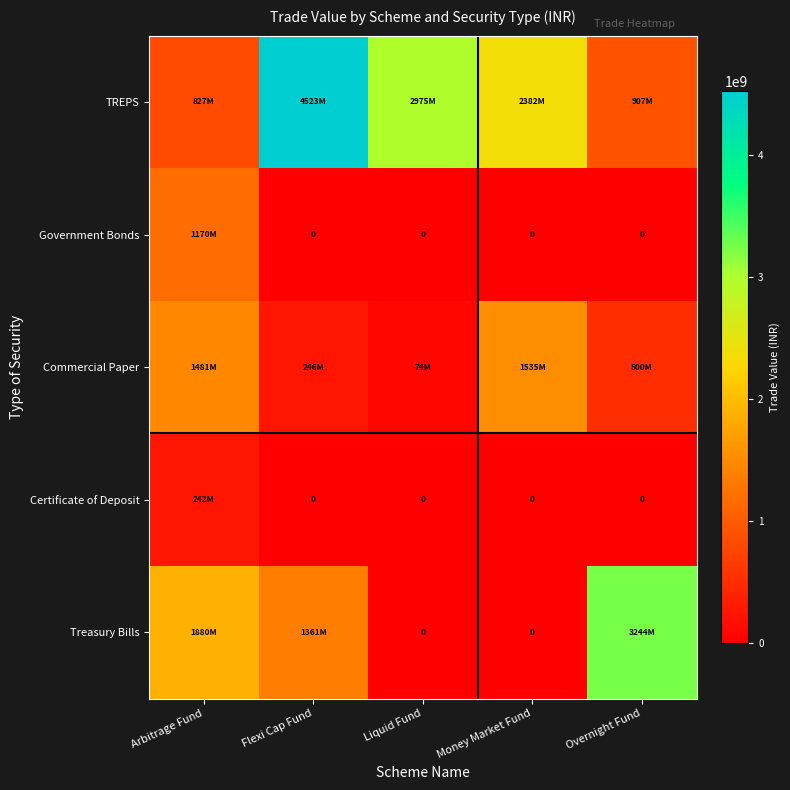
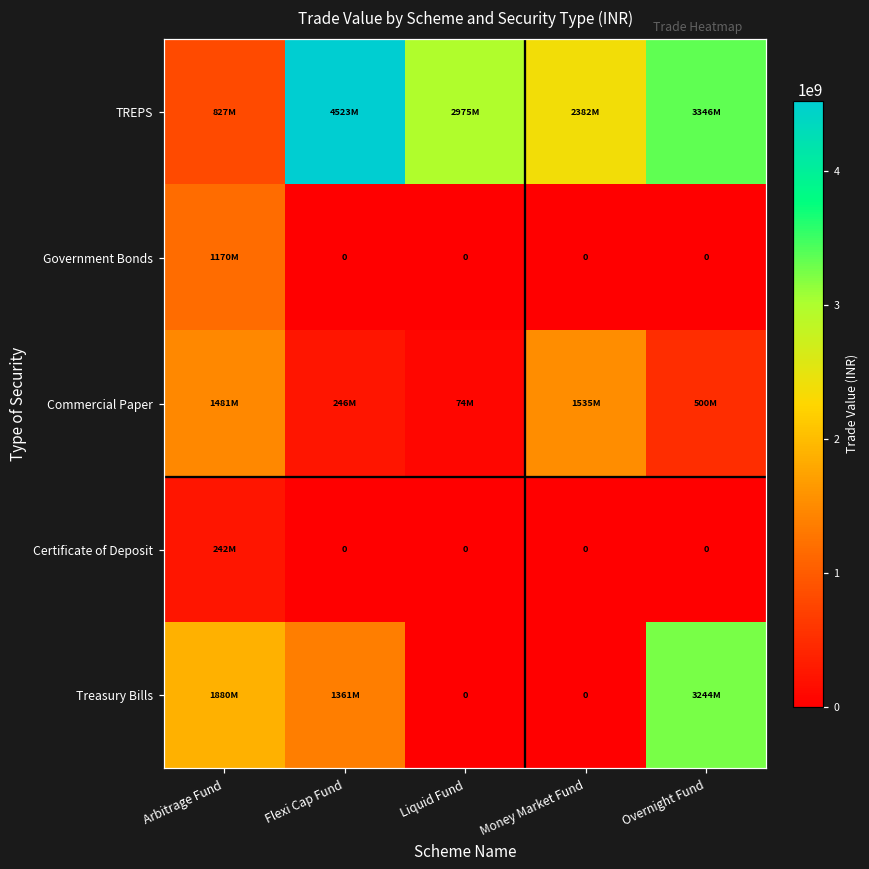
  {
    "TREPS": {
      "Arbitrage Fund": "827M",
      "Flexi Cap Fund": "4523M",
      "Liquid Fund": "2975M",
      "Money Market Fund": "2382M",
-     "Overnight Fund": "907M"
+     "Overnight Fund": "3346M"
    },
    "Government Bonds": {
      "Arbitrage Fund": "1170M",
      "Flexi Cap Fund": "0",
      "Liquid Fund": "0",
      "Money Market Fund": "0",
      "Overnight Fund": "0"
    },
    "Commercial Paper": {
      "Arbitrage Fund": "1481M",
      "Flexi Cap Fund": "246M",
      "Liquid Fund": "74M",
      "Money Market Fund": "1535M",
      "Overnight Fund": "500M"
    },
    "Certificate of Deposit": {
      "Arbitrage Fund": "242M",
      "Flexi Cap Fund": "0",
      "Liquid Fund": "0",
      "Money Market Fund": "0",
      "Overnight Fund": "0"
    },
    "Treasury Bills": {
      "Arbitrage Fund": "1880M",
      "Flexi Cap Fund": "1361M",
      "Liquid Fund": "0",
      "Money Market Fund": "0",
      "Overnight Fund": "3244M"
    }
  }
